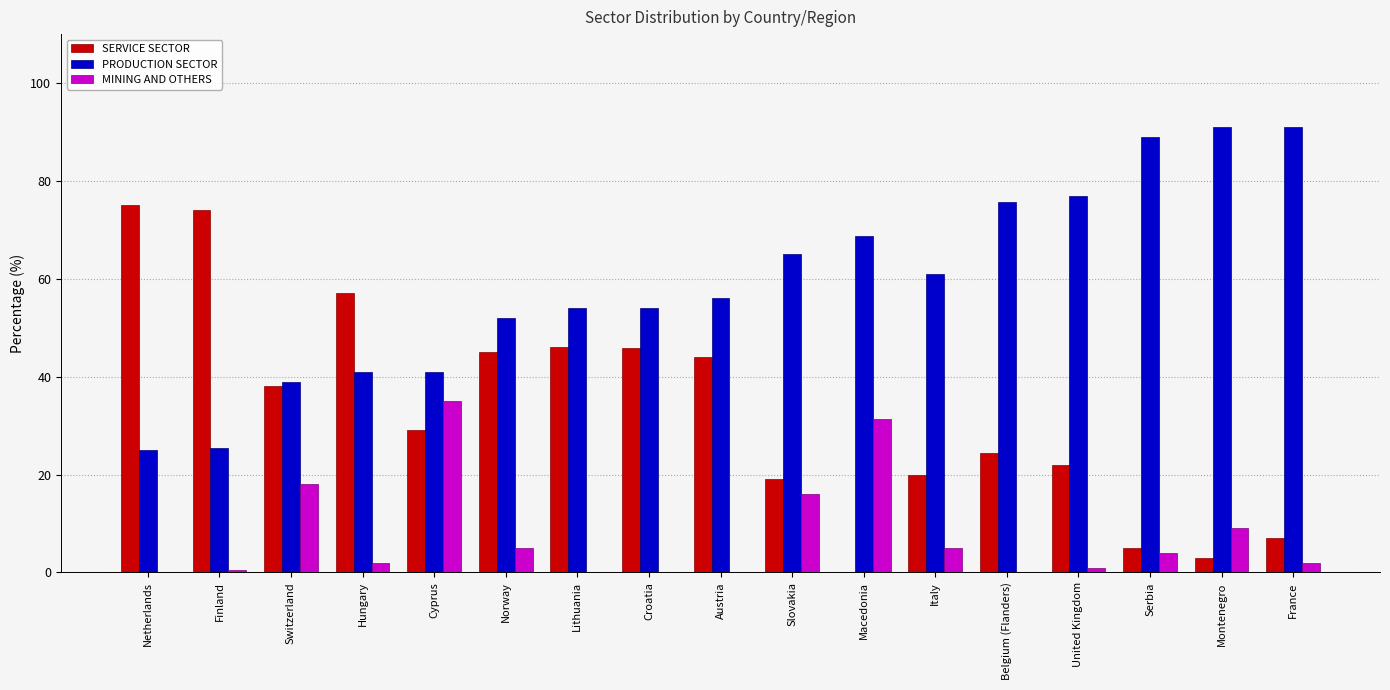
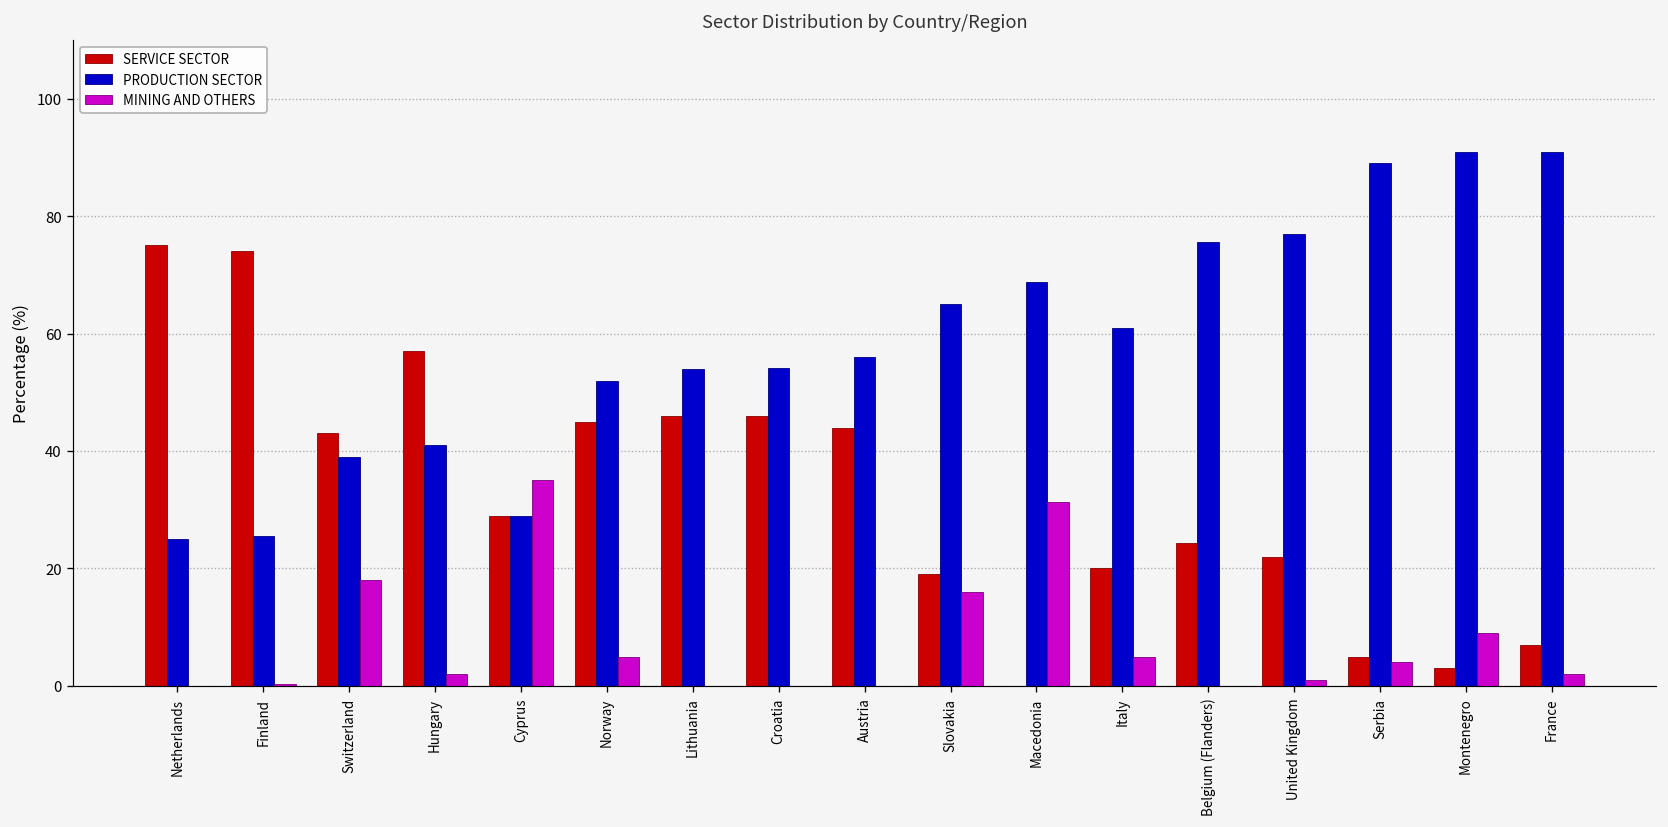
  {
    "SERVICE SECTOR": {
      "Netherlands": 75,
      "Finland": 74,
-     "Switzerland": 38,
+     "Switzerland": 43,
      "Hungary": 57,
      "Cyprus": 29,
      "Norway": 45,
      "Lithuania": 46,
      "Croatia": 46,
      "Austria": 44,
      "Slovakia": 19,
      "Macedonia": 0,
      "Italy": 20,
      "Belgium (Flanders)": 24,
      "United Kingdom": 22,
      "Serbia": 5,
      "Montenegro": 3,
      "France": 7
    },
    "PRODUCTION SECTOR": {
      "Netherlands": 25,
      "Finland": 26,
      "Switzerland": 39,
      "Hungary": 41,
-     "Cyprus": 41,
+     "Cyprus": 29,
      "Norway": 52,
      "Lithuania": 54,
      "Croatia": 54,
      "Austria": 56,
      "Slovakia": 65,
      "Macedonia": 69,
      "Italy": 61,
      "Belgium (Flanders)": 76,
      "United Kingdom": 77,
      "Serbia": 89,
      "Montenegro": 91,
      "France": 91
    },
    "MINING AND OTHERS": {
      "Netherlands": 0,
      "Switzerland": 18,
      "Hungary": 2,
      "Cyprus": 35,
      "Norway": 5,
      "Lithuania": 0,
      "Croatia": 0,
      "Austria": 0,
      "Slovakia": 16,
      "Macedonia": 31,
      "Italy": 5,
      "Belgium (Flanders)": 0,
      "United Kingdom": 1,
      "Serbia": 4,
      "Montenegro": 9,
      "France": 2
    }
  }
